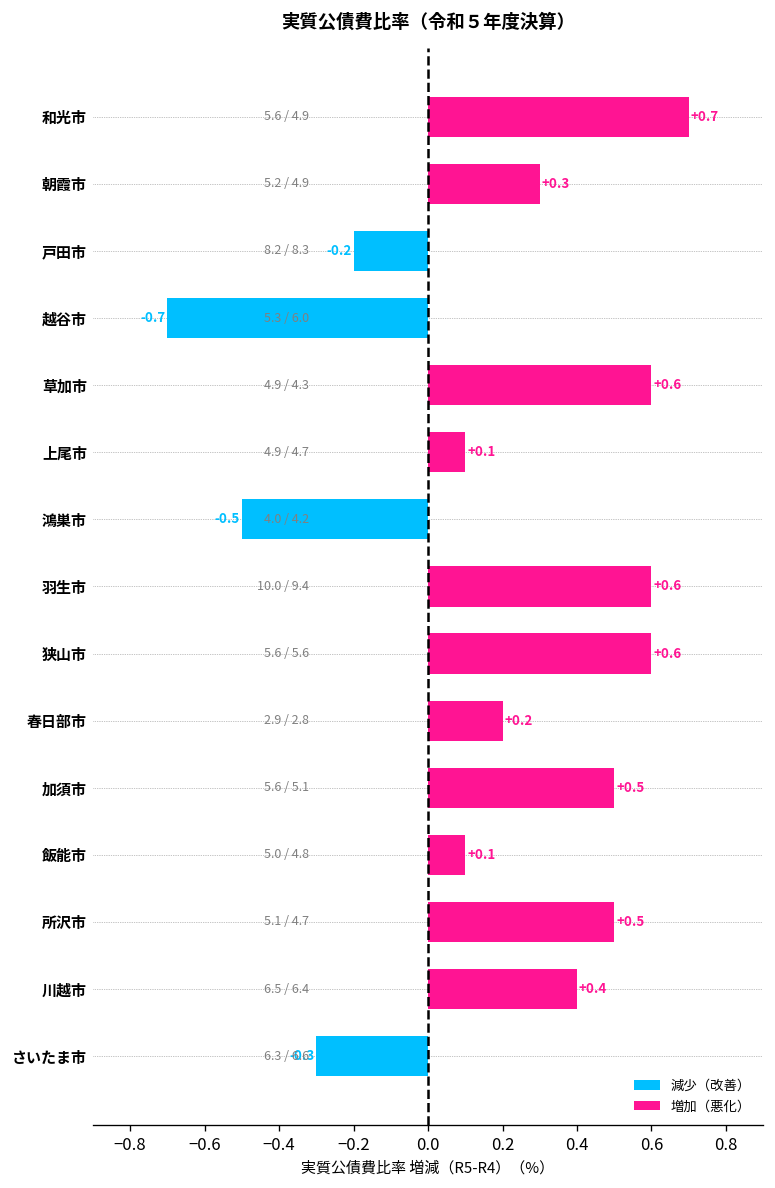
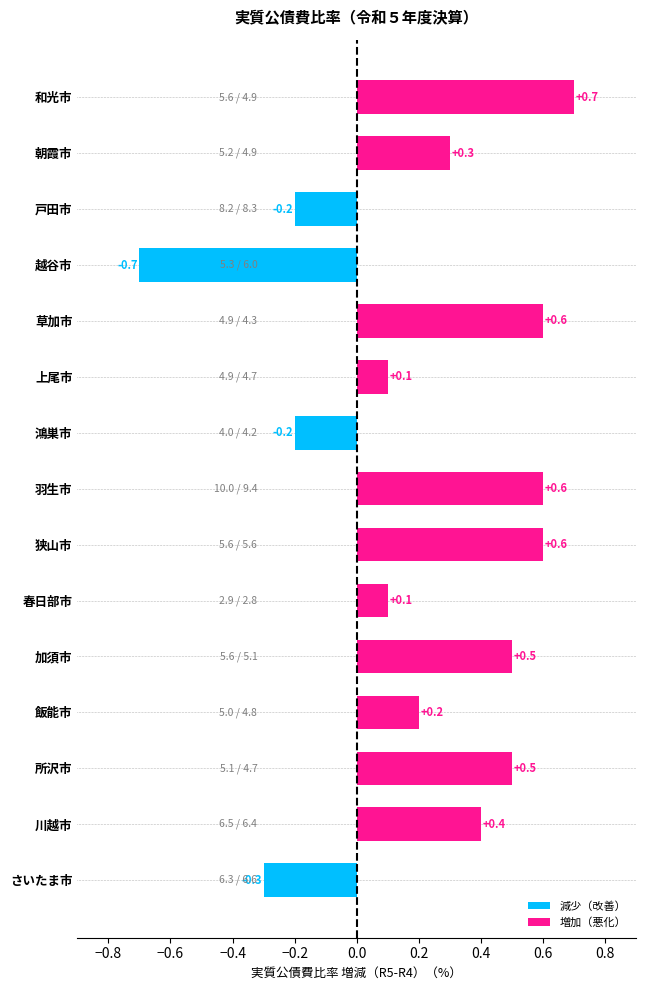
  {
    "和光市": "+0.7",
    "朝霞市": "+0.3",
    "戸田市": "-0.2",
    "越谷市": "-0.7",
    "草加市": "+0.6",
    "上尾市": "+0.1",
-   "鴻巣市": "-0.5",
+   "鴻巣市": "-0.2",
    "羽生市": "+0.6",
    "狭山市": "+0.6",
-   "春日部市": "+0.2",
+   "春日部市": "+0.1",
    "加須市": "+0.5",
-   "飯能市": "+0.1",
+   "飯能市": "+0.2",
    "所沢市": "+0.5",
    "川越市": "+0.4"
  }
